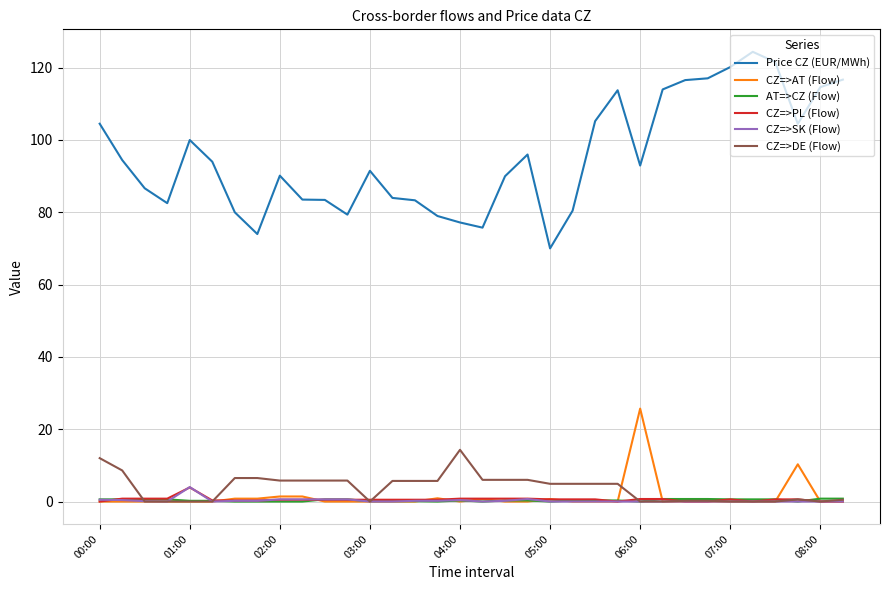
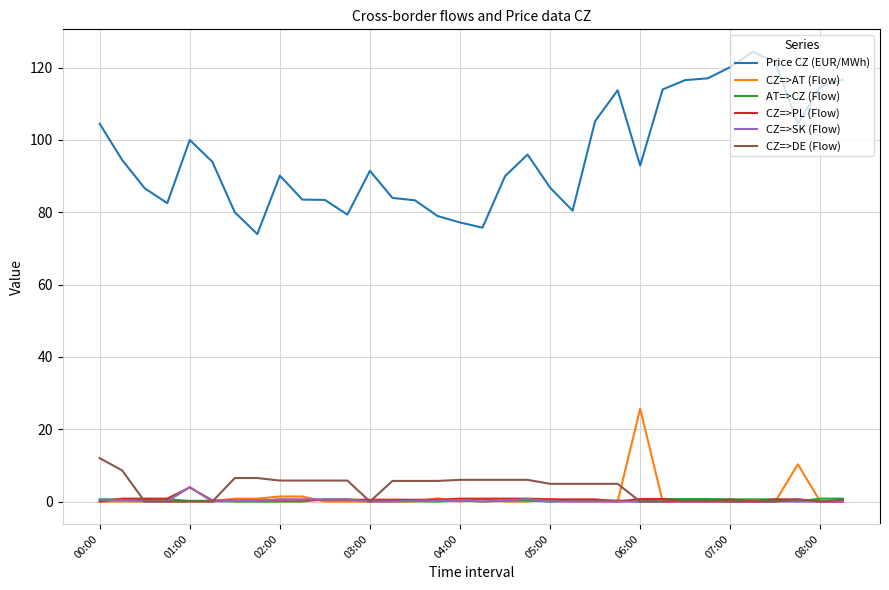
  {
    "Price CZ (EUR/MWh)": {
      "00:00": 104,
      "01:00": 100,
      "02:00": 90,
      "03:00": 91,
      "04:00": 77,
-     "05:00": 70,
+     "05:00": 87,
      "06:00": 93,
      "07:00": 120
    },
    "CZ=>AT (Flow)": {
      "02:00": 1,
      "06:00": 26
    },
    "AT=>CZ (Flow)": {
      "08:00": 1
    },
    "CZ=>DE (Flow)": {
      "00:00": 12,
      "02:00": 6,
-     "04:00": 14,
+     "04:00": 6,
      "05:00": 5
    }
  }
